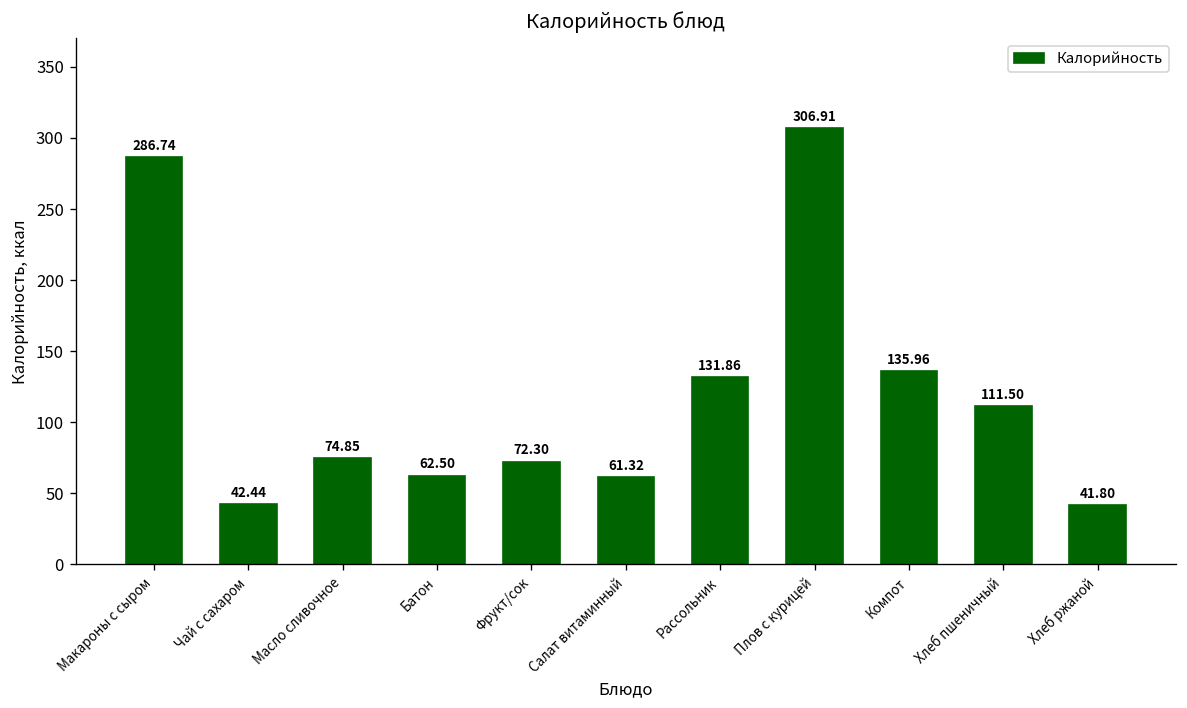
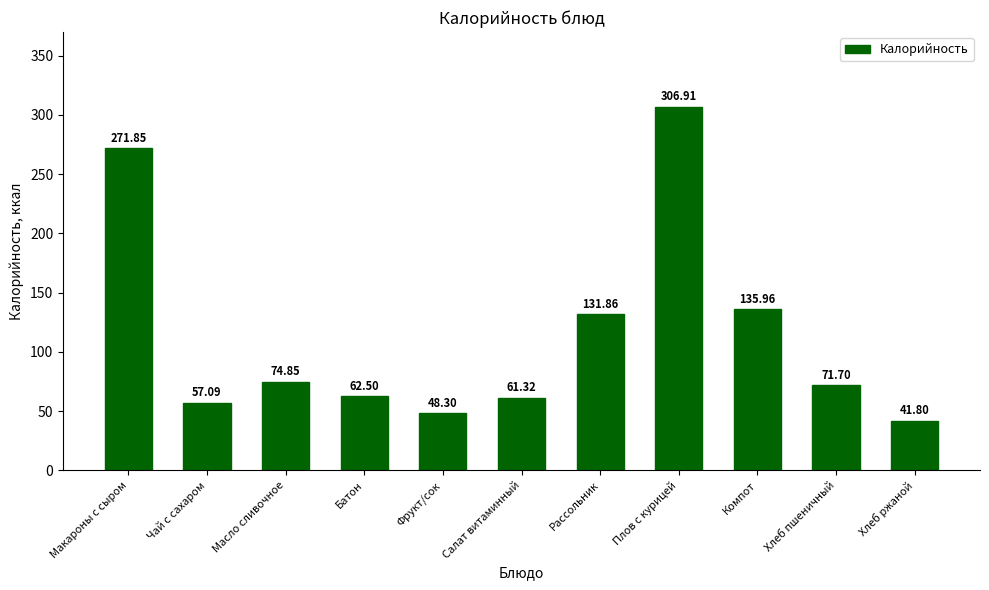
  {
-   "Макароны с сыром": 286.74,
-   "Чай с сахаром": 42.44,
+   "Макароны с сыром": 271.85,
+   "Чай с сахаром": 57.09,
    "Масло сливочное": 74.85,
    "Батон": 62.50,
-   "Фрукт/сок": 72.30,
+   "Фрукт/сок": 48.30,
    "Салат витаминный": 61.32,
    "Рассольник": 131.86,
    "Плов с курицей": 306.91,
    "Компот": 135.96,
-   "Хлеб пшеничный": 111.50,
+   "Хлеб пшеничный": 71.70,
    "Хлеб ржаной": 41.80
  }
